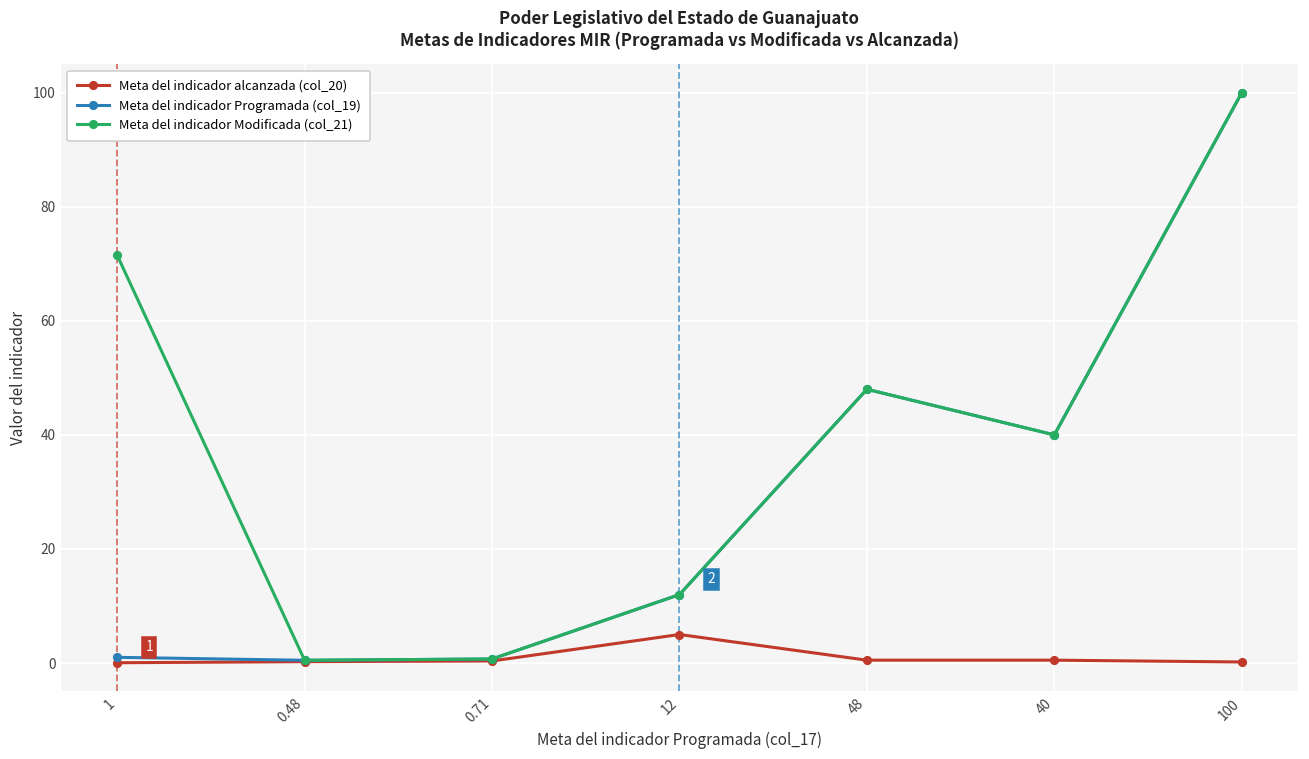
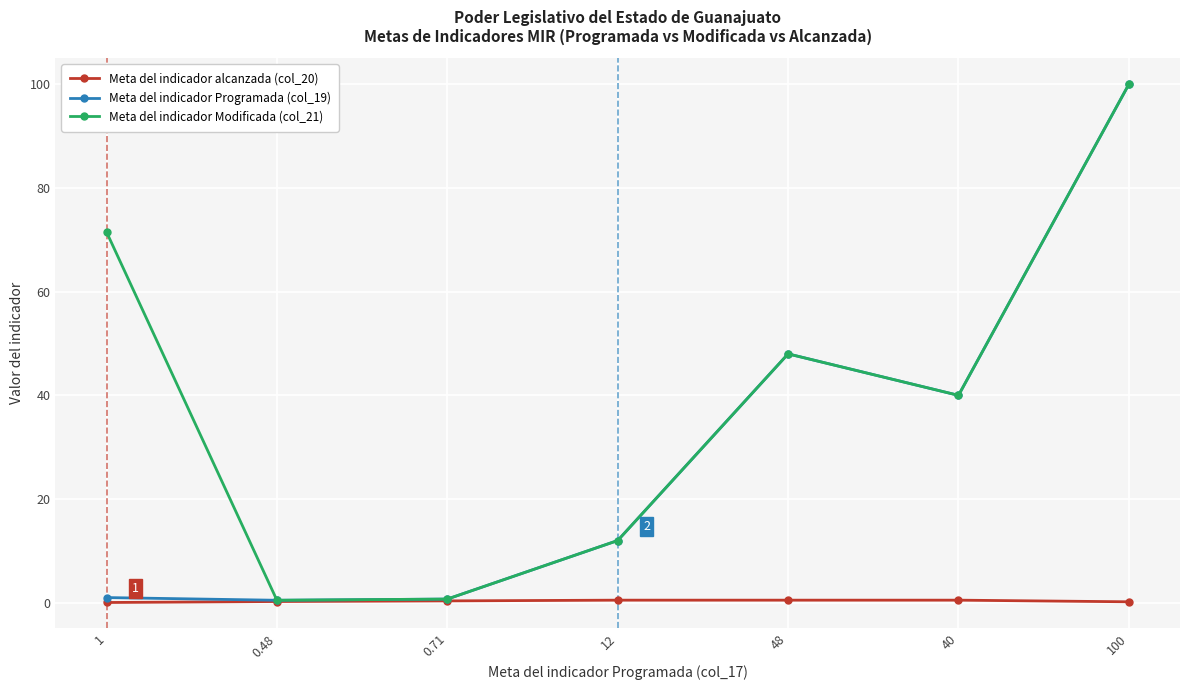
  {
    "Meta del indicador alcanzada (col_20)": {
      "1": 0,
-     "12": 5,
+     "12": 1,
      "48": 1,
      "40": 1,
      "100": 0
    },
    "Meta del indicador Modificada (col_21)": {
      "1": 72
    }
  }
